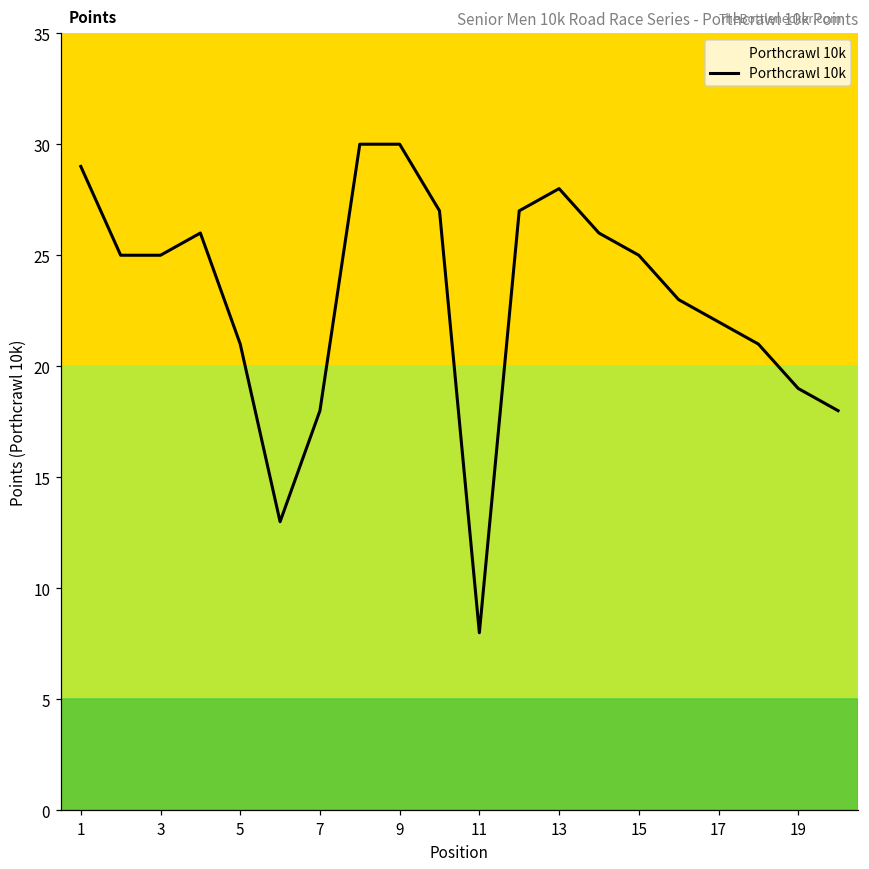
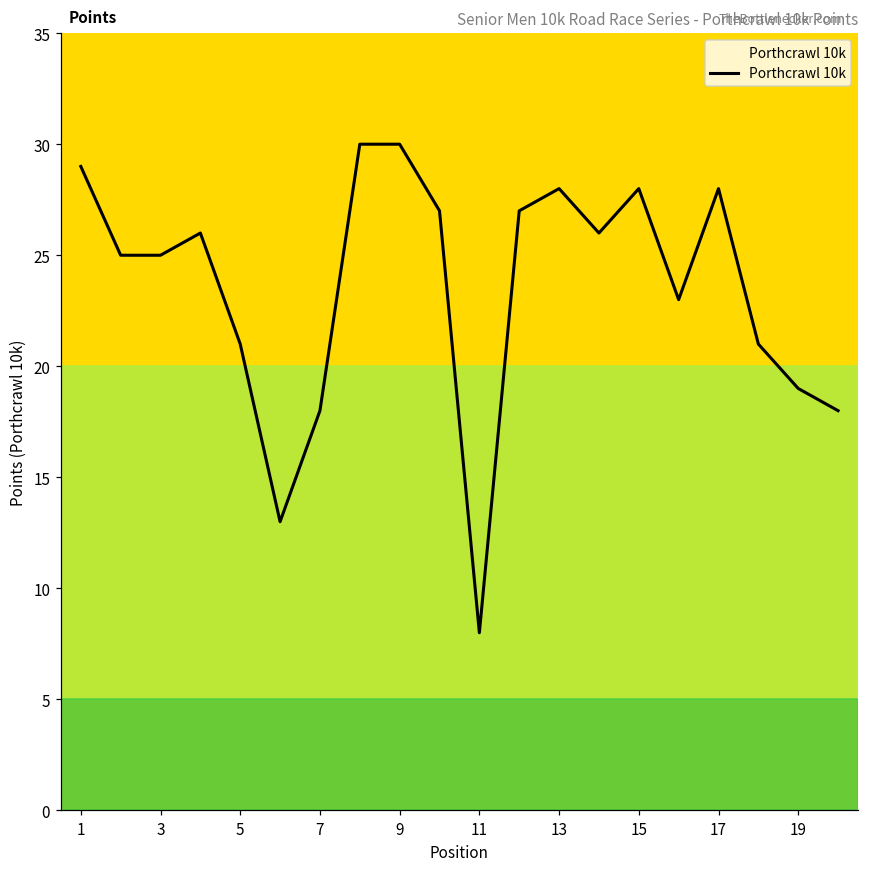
  {
    "1": 29,
    "3": 25,
    "5": 21,
    "7": 18,
    "9": 30,
    "11": 8,
    "13": 28,
-   "15": 25,
-   "17": 22,
+   "15": 28,
+   "17": 28,
    "19": 19
  }
